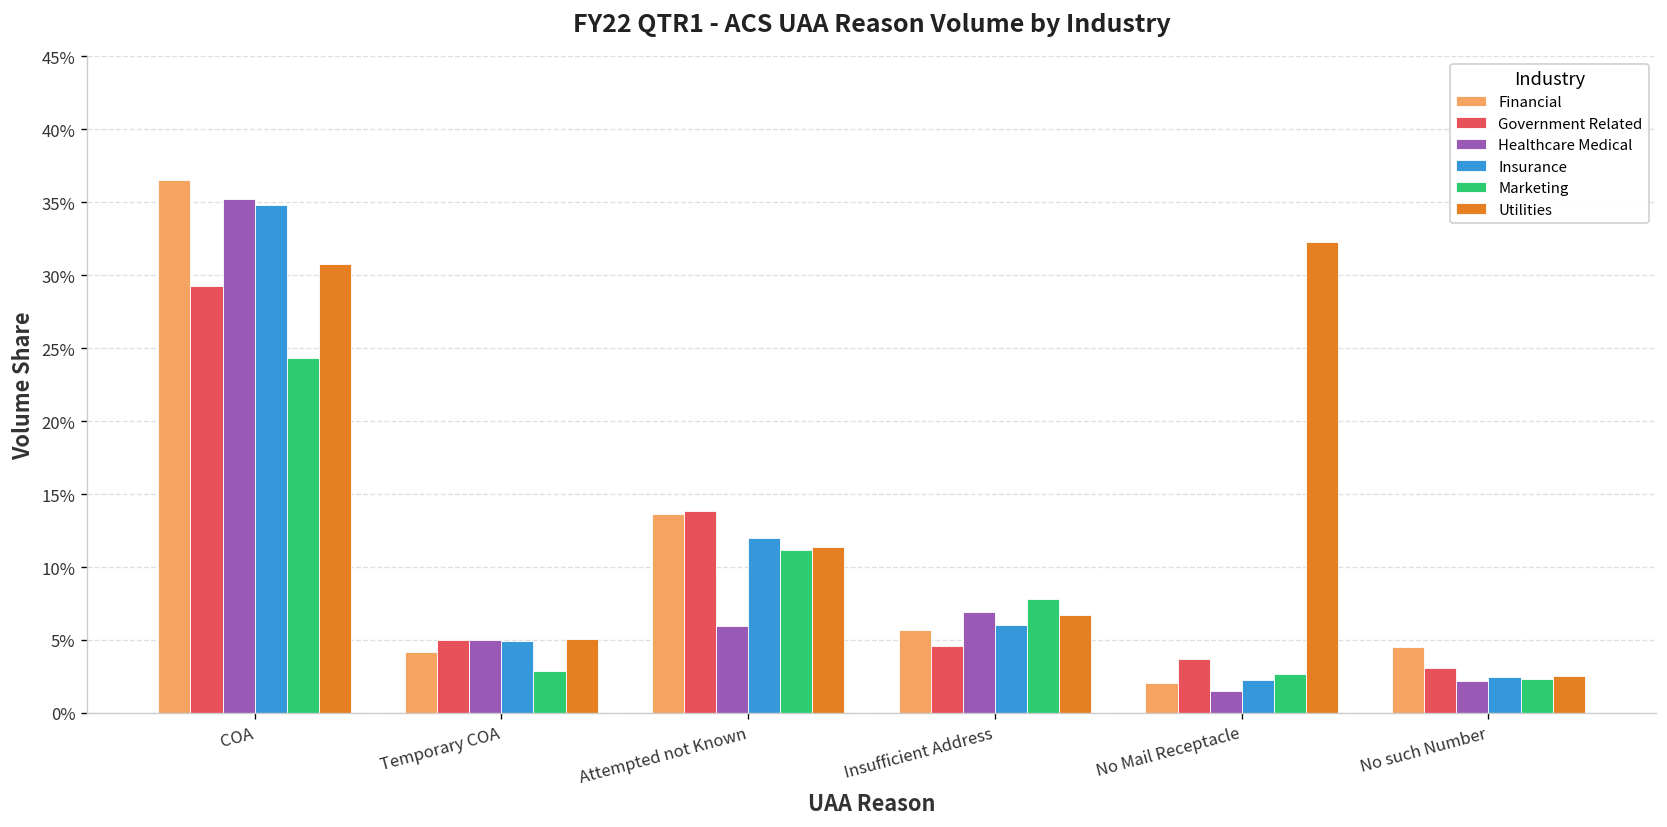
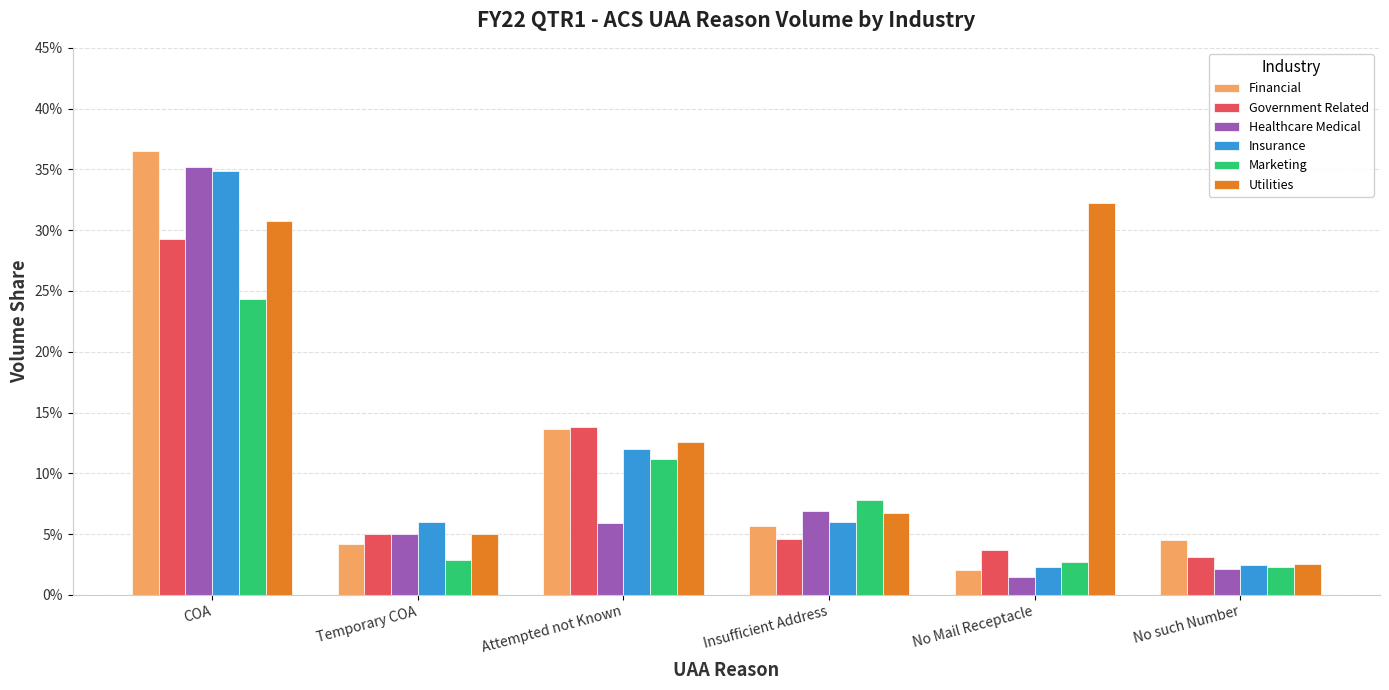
  {
    "Financial": {
      "COA": "36.5%",
      "Temporary COA": "4.2%",
      "Attempted not Known": "13.6%",
      "Insufficient Address": "5.7%",
      "No Mail Receptacle": "2.0%",
      "No such Number": "4.5%"
    },
    "Government Related": {
      "COA": "29.3%",
      "Temporary COA": "5.0%",
      "Attempted not Known": "13.9%",
      "Insufficient Address": "4.6%",
      "No Mail Receptacle": "3.7%",
      "No such Number": "3.1%"
    },
    "Healthcare Medical": {
      "COA": "35.2%",
      "Temporary COA": "5.0%",
      "Attempted not Known": "6.0%",
      "Insufficient Address": "6.9%",
      "No Mail Receptacle": "1.5%",
      "No such Number": "2.2%"
    },
    "Insurance": {
      "COA": "34.8%",
-     "Temporary COA": "5.0%",
+     "Temporary COA": "6.0%",
      "Attempted not Known": "12.0%",
      "Insufficient Address": "6.0%",
      "No Mail Receptacle": "2.3%",
      "No such Number": "2.5%"
    },
    "Marketing": {
      "COA": "24.3%",
      "Temporary COA": "2.9%",
      "Attempted not Known": "11.2%",
      "Insufficient Address": "7.8%",
      "No Mail Receptacle": "2.7%",
      "No such Number": "2.3%"
    },
    "Utilities": {
      "COA": "30.8%",
      "Temporary COA": "5.0%",
-     "Attempted not Known": "11.4%",
+     "Attempted not Known": "12.5%",
      "Insufficient Address": "6.7%",
      "No Mail Receptacle": "32.3%",
      "No such Number": "2.5%"
    }
  }
